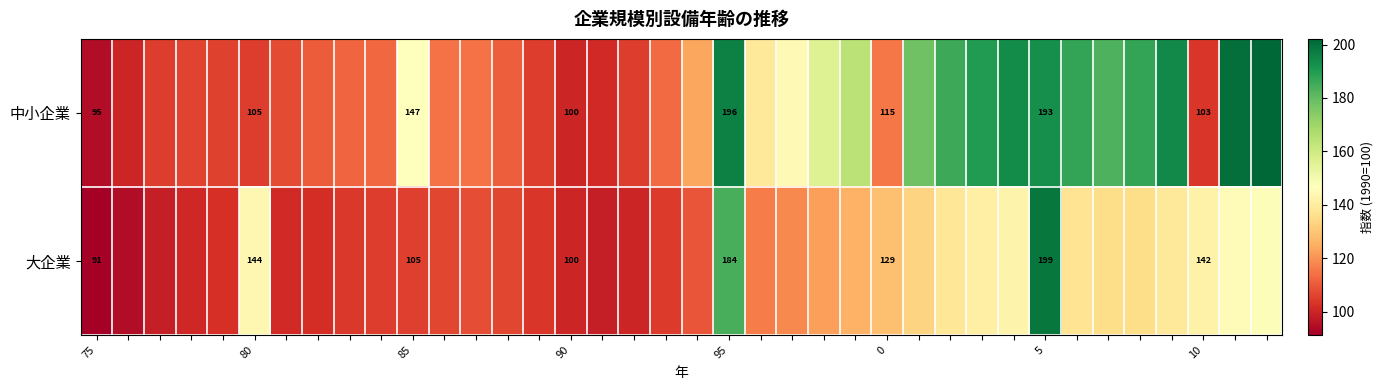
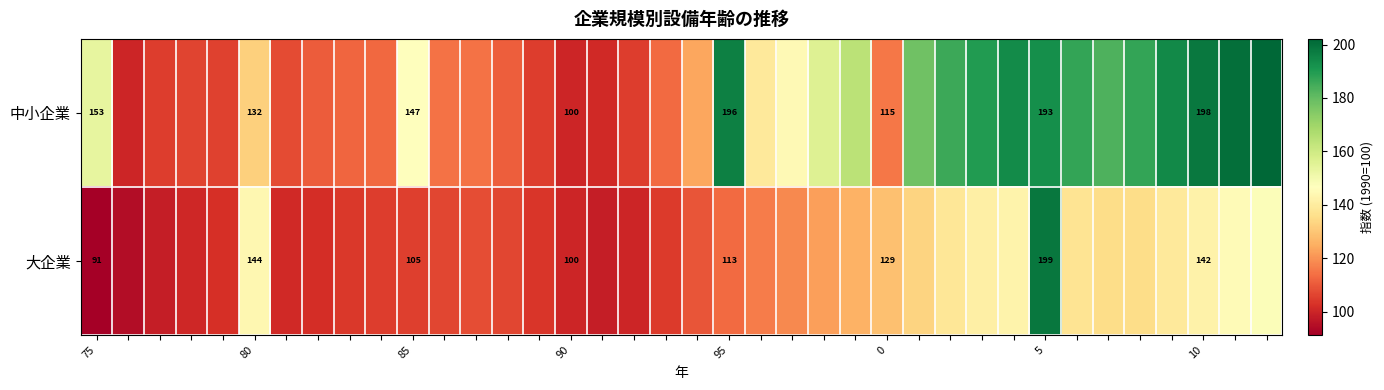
  {
    "中小企業": {
-     "75": 95,
-     "80": 105,
+     "75": 153,
+     "80": 132,
      "85": 147,
      "90": 100,
      "95": 196,
      "0": 115,
      "5": 193,
-     "10": 103
+     "10": 198
    },
    "大企業": {
      "75": 91,
      "80": 144,
      "85": 105,
      "90": 100,
-     "95": 184,
+     "95": 113,
      "0": 129,
      "5": 199,
      "10": 142
    }
  }
